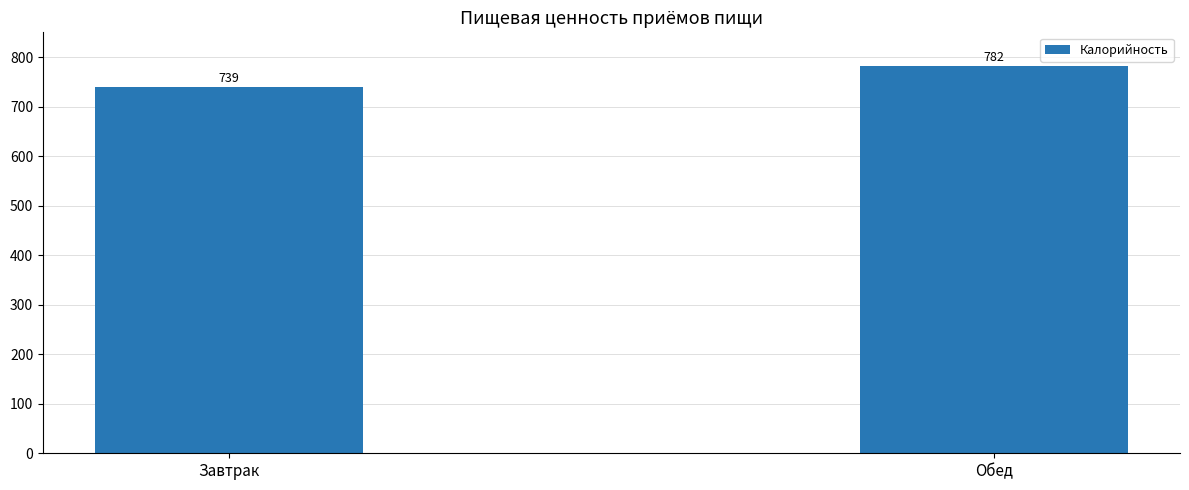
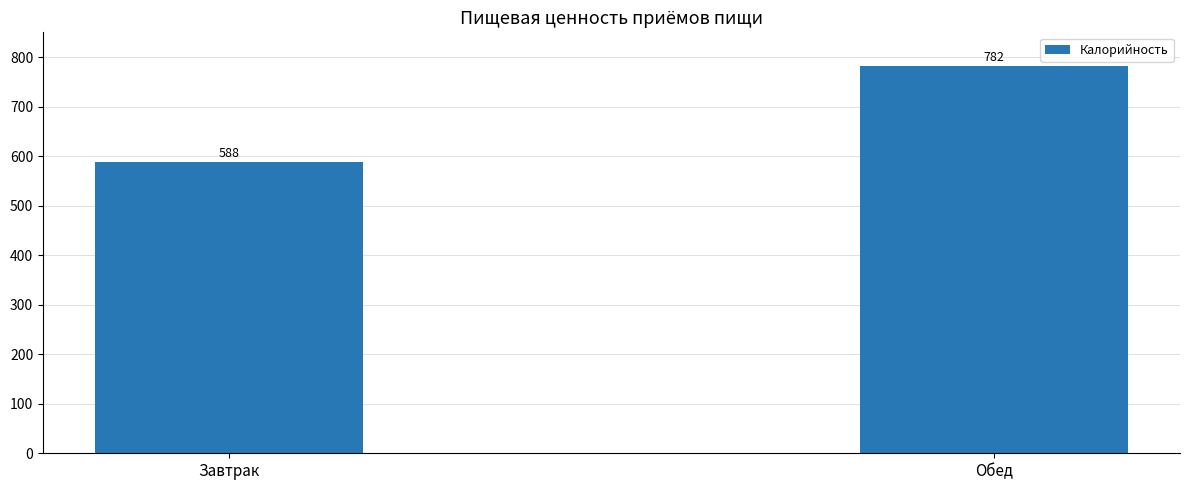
  {
-   "Завтрак": 739,
+   "Завтрак": 588,
    "Обед": 782
  }
